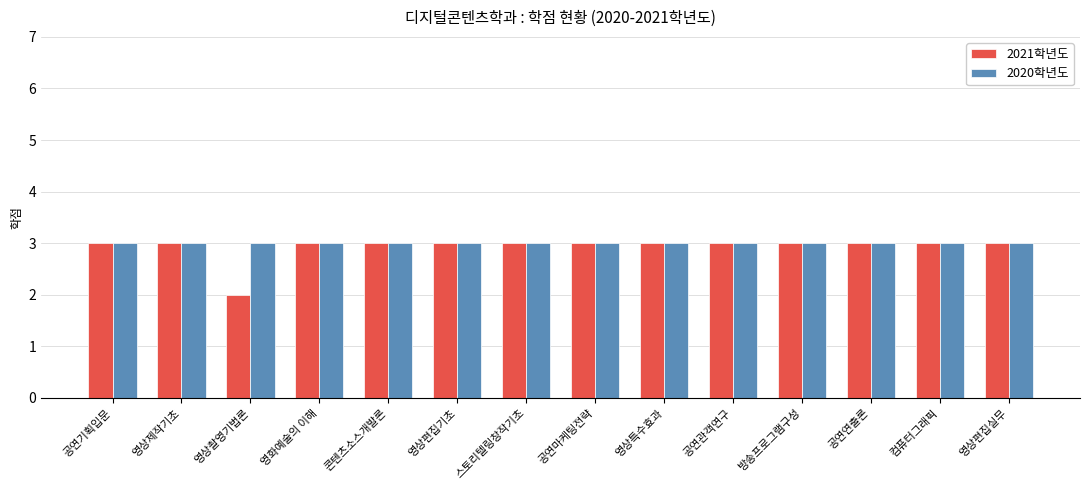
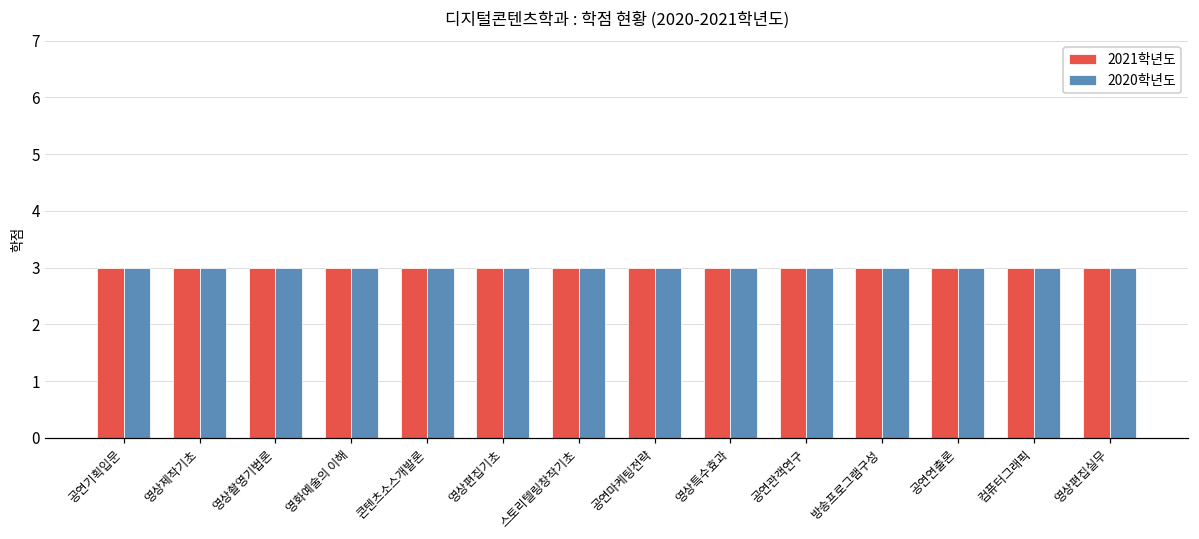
  {
    "2021학년도": {
      "공연기획입문": 3,
      "영상제작기초": 3,
-     "영상촬영기법론": 2,
+     "영상촬영기법론": 3,
      "영화예술의 이해": 3,
      "콘텐츠소스개발론": 3,
      "영상편집기초": 3,
      "스토리텔링창작기초": 3,
      "공연마케팅전략": 3,
      "영상특수효과": 3,
      "공연관객연구": 3,
      "방송프로그램구성": 3,
      "공연연출론": 3,
      "컴퓨터그래픽": 3,
      "영상편집실무": 3
    },
    "2020학년도": {
      "공연기획입문": 3,
      "영상제작기초": 3,
      "영상촬영기법론": 3,
      "영화예술의 이해": 3,
      "콘텐츠소스개발론": 3,
      "영상편집기초": 3,
      "스토리텔링창작기초": 3,
      "공연마케팅전략": 3,
      "영상특수효과": 3,
      "공연관객연구": 3,
      "방송프로그램구성": 3,
      "공연연출론": 3,
      "컴퓨터그래픽": 3,
      "영상편집실무": 3
    }
  }
